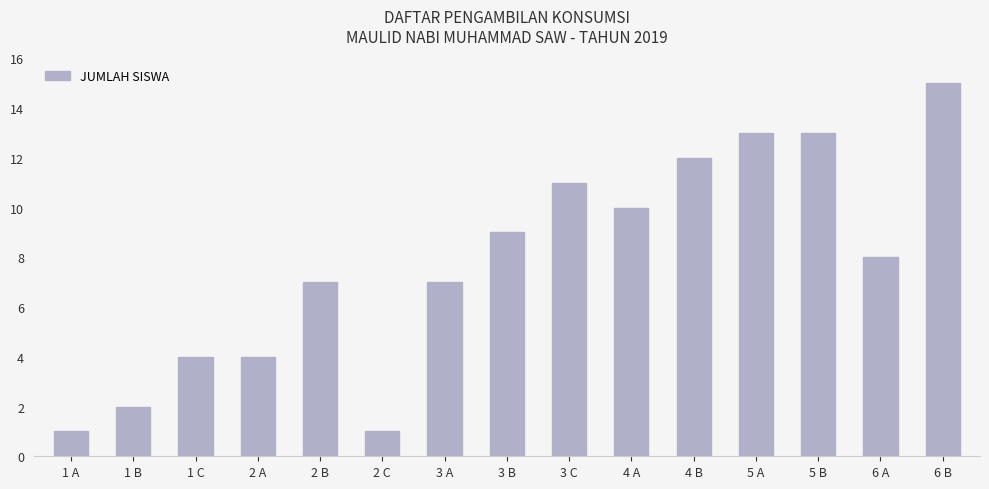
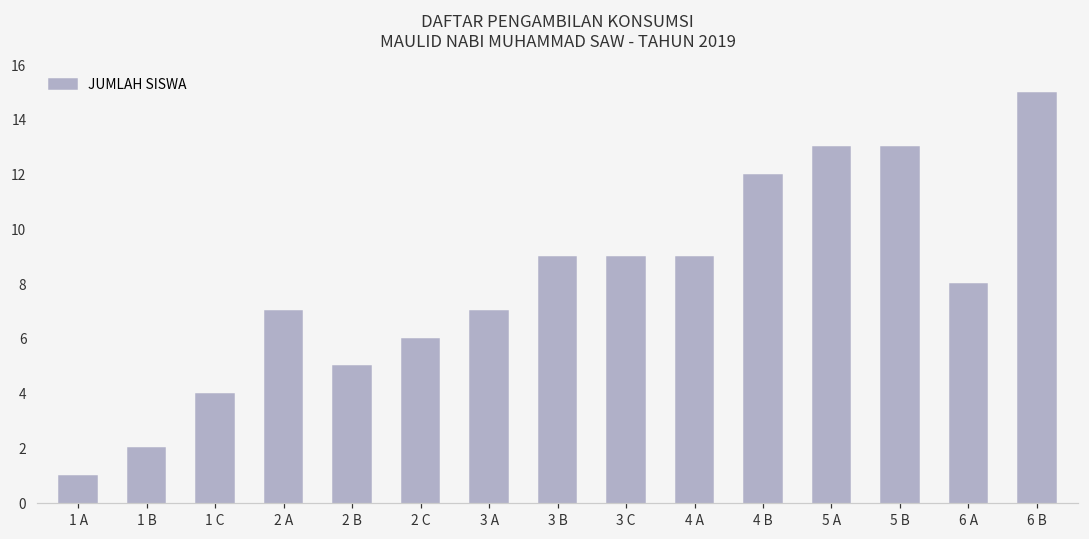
  {
    "1 A": 1,
    "1 B": 2,
    "1 C": 4,
-   "2 A": 4,
-   "2 B": 7,
-   "2 C": 1,
+   "2 A": 7,
+   "2 B": 5,
+   "2 C": 6,
    "3 A": 7,
    "3 B": 9,
-   "3 C": 11,
-   "4 A": 10,
+   "3 C": 9,
+   "4 A": 9,
    "4 B": 12,
    "5 A": 13,
    "5 B": 13,
    "6 A": 8,
    "6 B": 15
  }
